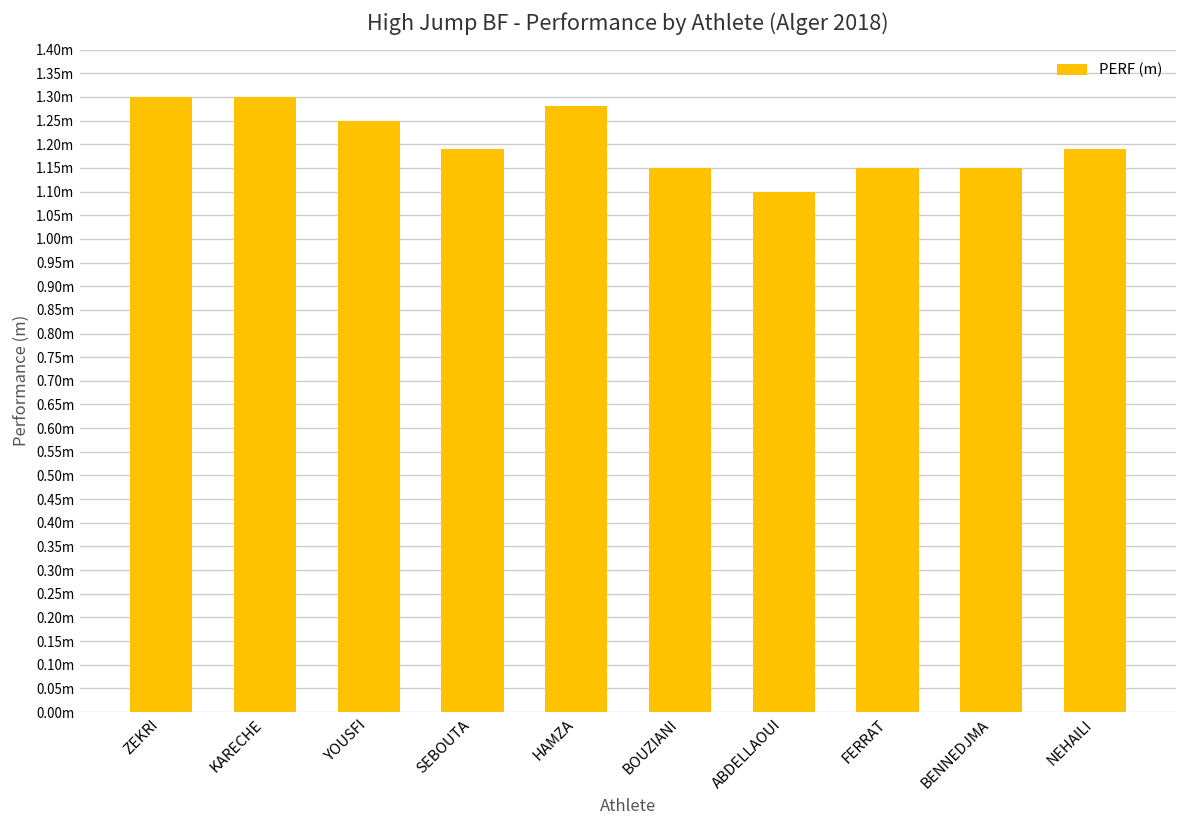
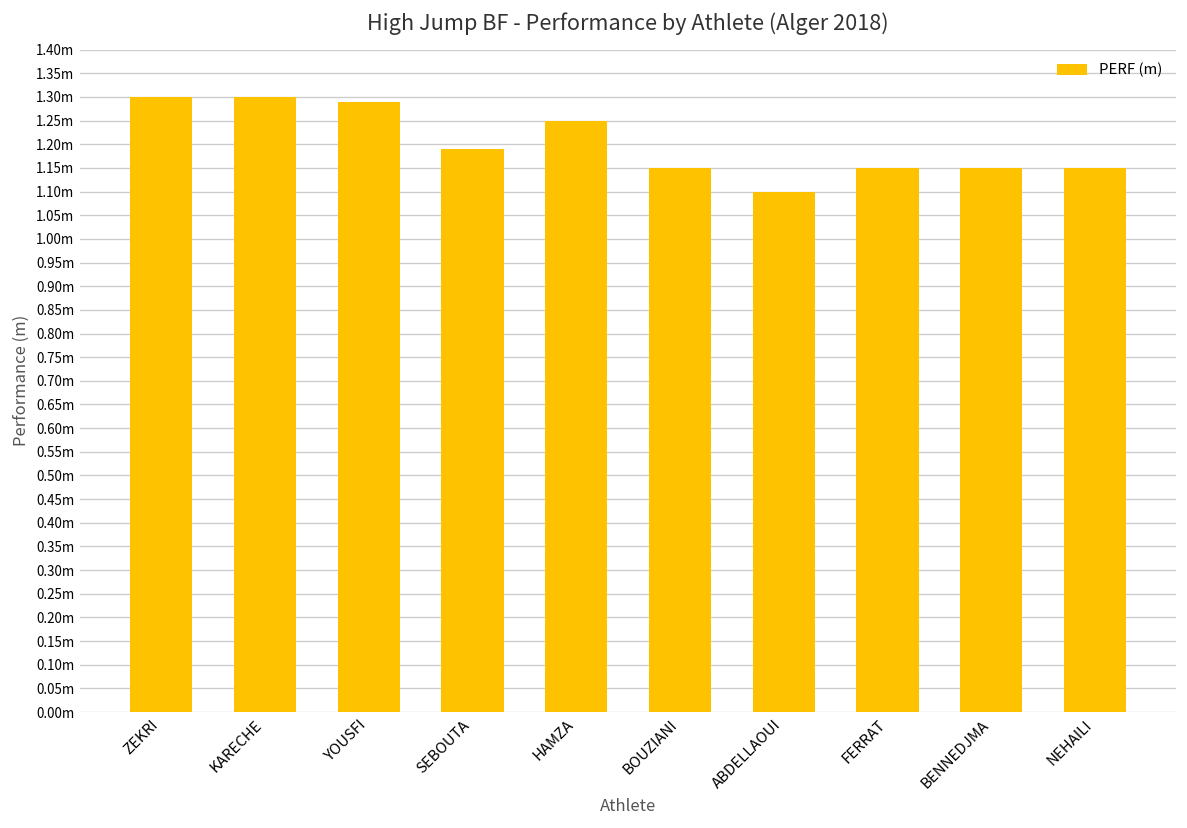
  {
    "ZEKRI": "1.30m",
    "KARECHE": "1.30m",
-   "YOUSFI": "1.25m",
+   "YOUSFI": "1.29m",
    "SEBOUTA": "1.19m",
-   "HAMZA": "1.28m",
+   "HAMZA": "1.25m",
    "BOUZIANI": "1.15m",
    "ABDELLAOUI": "1.10m",
    "FERRAT": "1.15m",
    "BENNEDJMA": "1.15m",
-   "NEHAILI": "1.19m"
+   "NEHAILI": "1.15m"
  }
